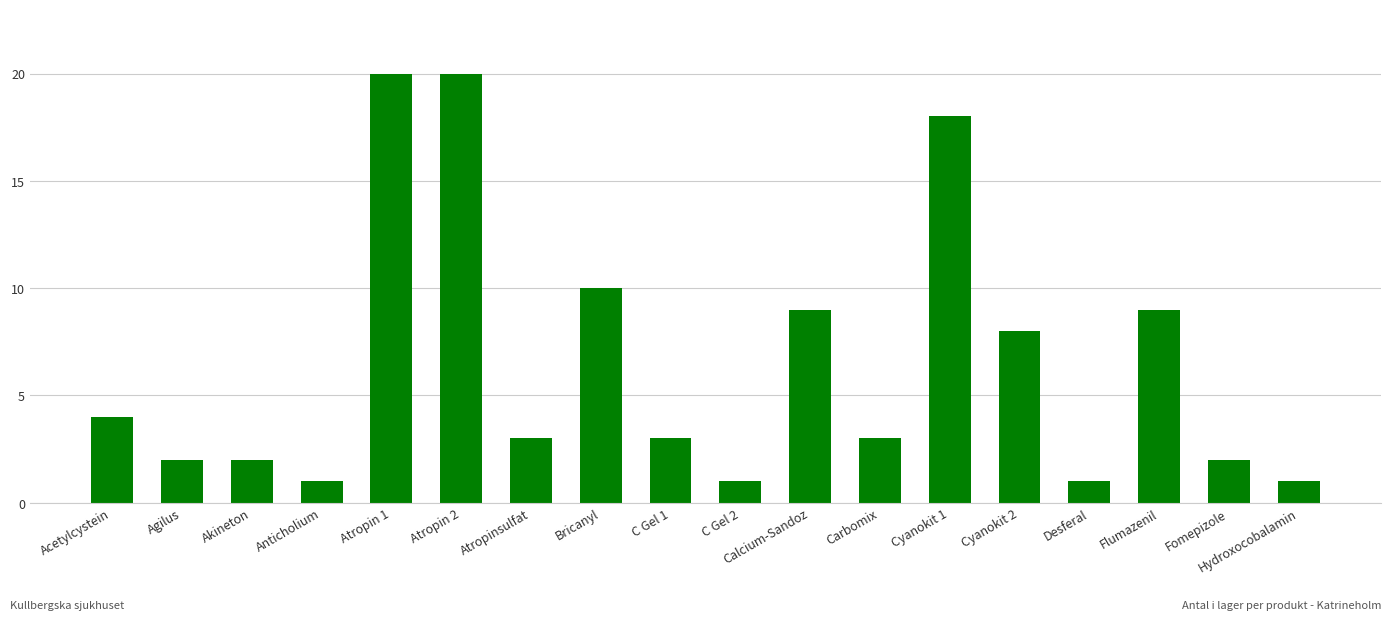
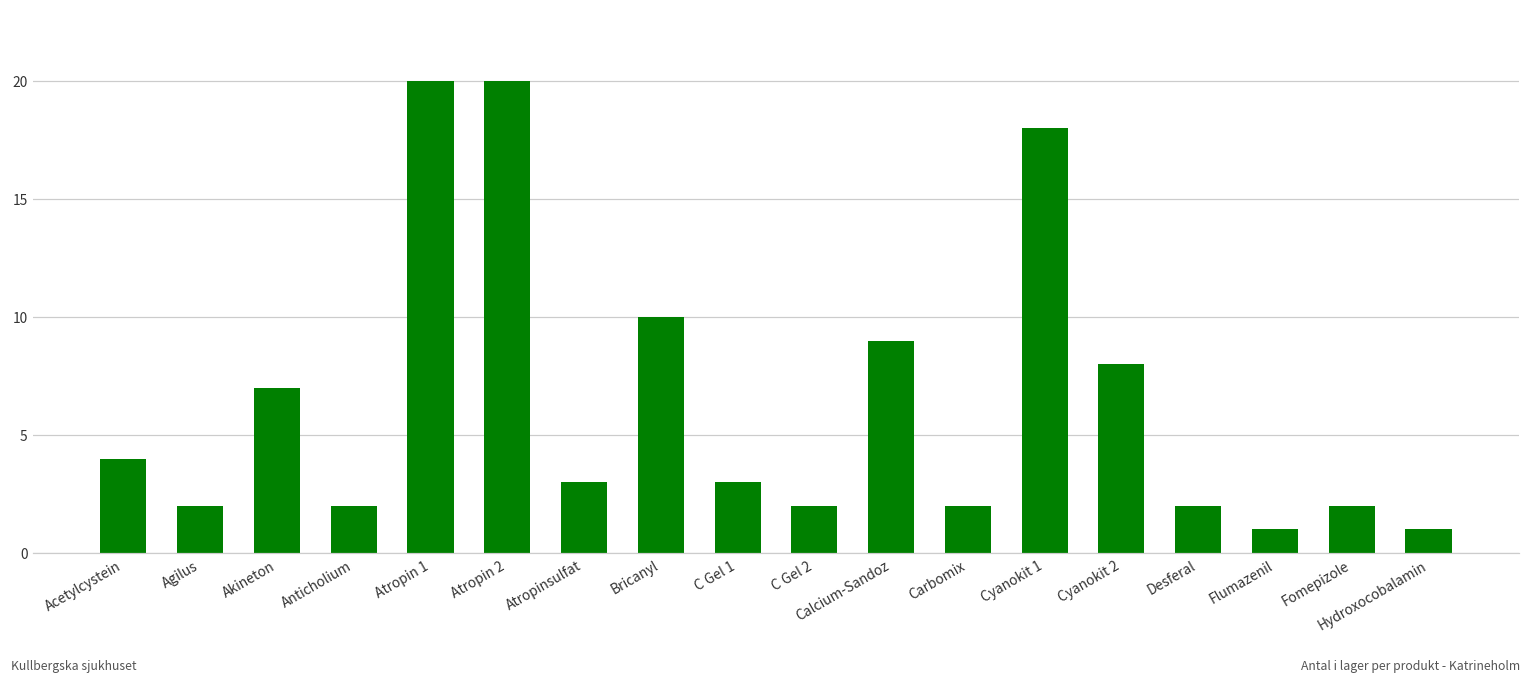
  {
    "Acetylcystein": 4,
    "Agilus": 2,
-   "Akineton": 2,
-   "Anticholium": 1,
+   "Akineton": 7,
+   "Anticholium": 2,
    "Atropin 1": 20,
    "Atropin 2": 20,
    "Atropinsulfat": 3,
    "Bricanyl": 10,
    "C Gel 1": 3,
-   "C Gel 2": 1,
+   "C Gel 2": 2,
    "Calcium-Sandoz": 9,
-   "Carbomix": 3,
+   "Carbomix": 2,
    "Cyanokit 1": 18,
    "Cyanokit 2": 8,
-   "Desferal": 1,
-   "Flumazenil": 9,
+   "Desferal": 2,
+   "Flumazenil": 1,
    "Fomepizole": 2,
    "Hydroxocobalamin": 1
  }
